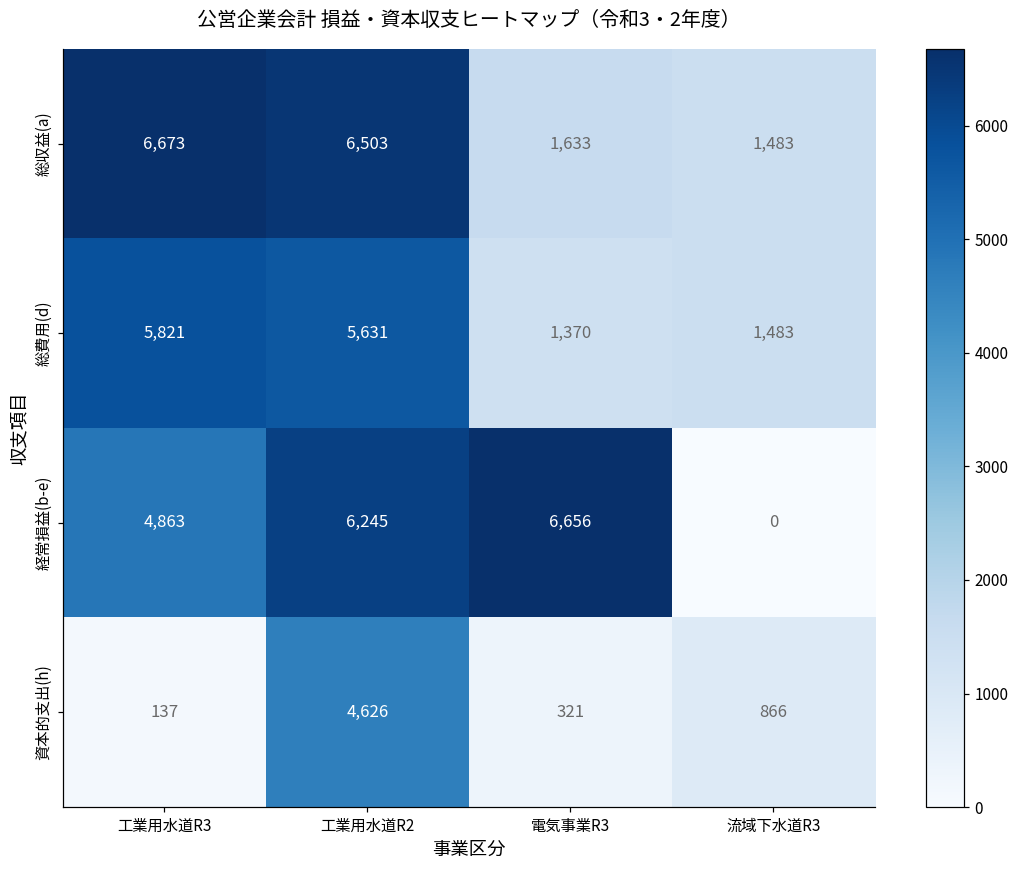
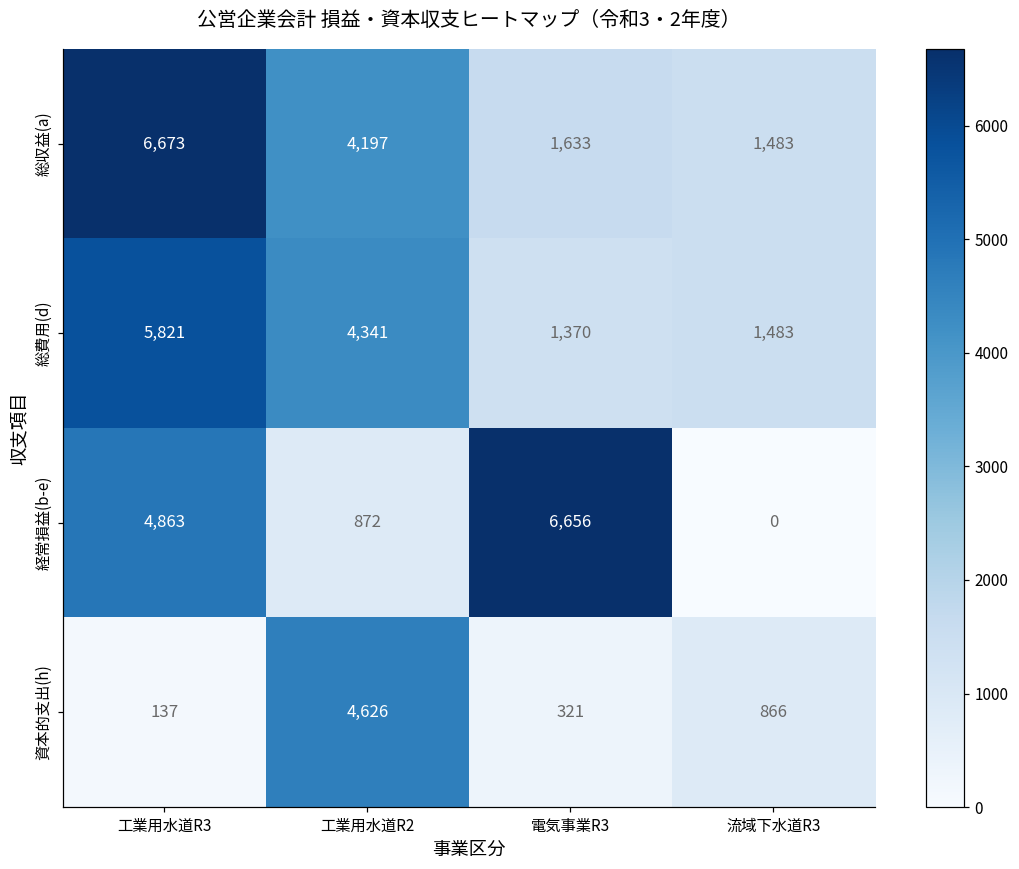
  {
    "総収益(a)": {
      "工業用水道R3": "6,673",
-     "工業用水道R2": "6,503",
+     "工業用水道R2": "4,197",
      "電気事業R3": "1,633",
      "流域下水道R3": "1,483"
    },
    "総費用(d)": {
      "工業用水道R3": "5,821",
-     "工業用水道R2": "5,631",
+     "工業用水道R2": "4,341",
      "電気事業R3": "1,370",
      "流域下水道R3": "1,483"
    },
    "経常損益(b-e)": {
      "工業用水道R3": "4,863",
-     "工業用水道R2": "6,245",
+     "工業用水道R2": "872",
      "電気事業R3": "6,656",
      "流域下水道R3": "0"
    },
    "資本的支出(h)": {
      "工業用水道R3": "137",
      "工業用水道R2": "4,626",
      "電気事業R3": "321",
      "流域下水道R3": "866"
    }
  }
